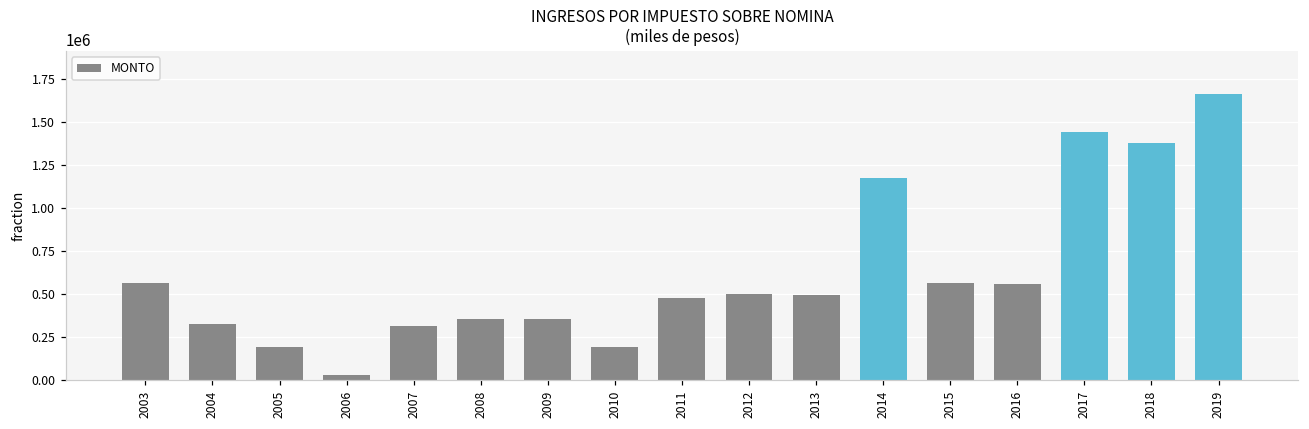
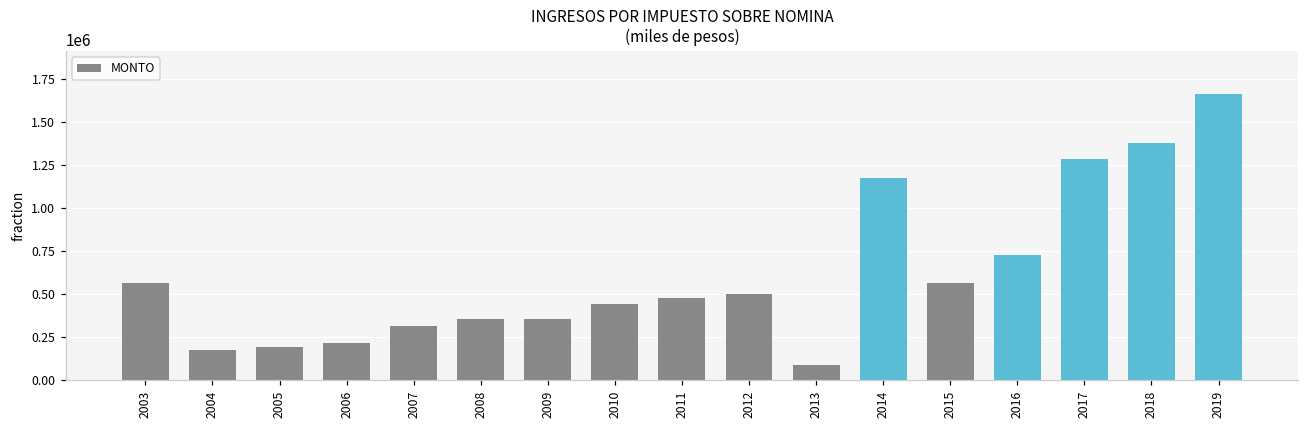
  {
    "2003": 560000,
-   "2004": 320000,
+   "2004": 170000,
    "2005": 190000,
-   "2006": 30000,
+   "2006": 210000,
    "2007": 310000,
    "2008": 360000,
    "2009": 360000,
-   "2010": 190000,
+   "2010": 440000,
    "2011": 480000,
    "2012": 500000,
-   "2013": 500000,
+   "2013": 90000,
    "2014": 1180000,
    "2015": 570000,
-   "2016": 560000,
-   "2017": 1440000,
+   "2016": 720000,
+   "2017": 1280000,
    "2018": 1380000,
    "2019": 1660000
  }
